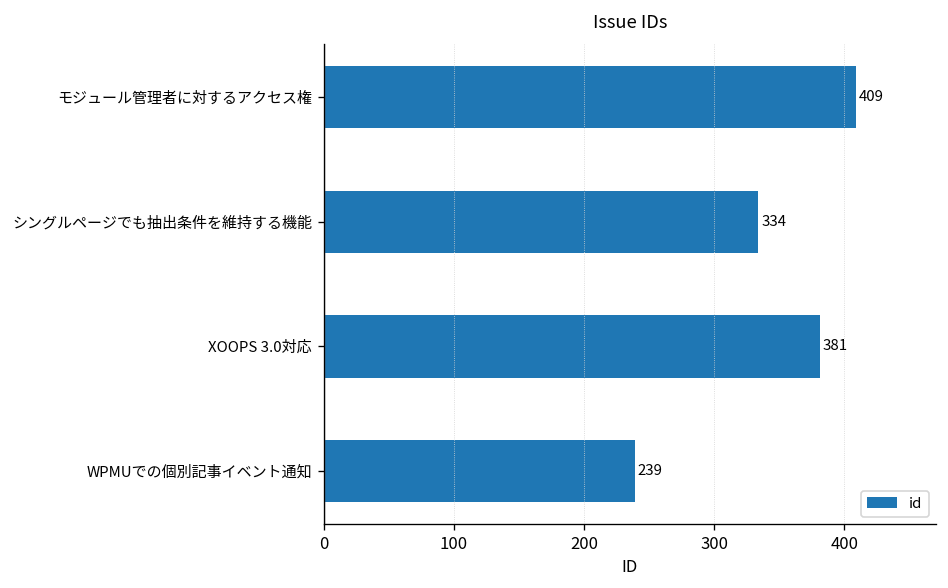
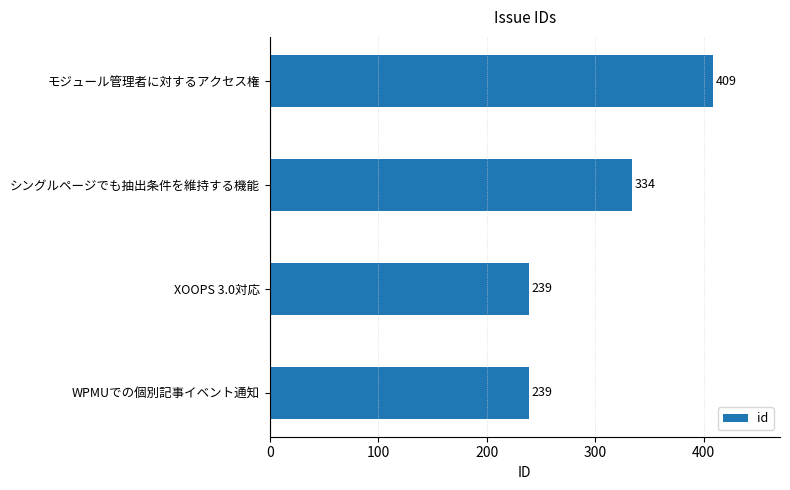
  {
    "モジュール管理者に対するアクセス権": 409,
    "シングルページでも抽出条件を維持する機能": 334,
-   "XOOPS 3.0対応": 381,
+   "XOOPS 3.0対応": 239,
    "WPMUでの個別記事イベント通知": 239
  }
